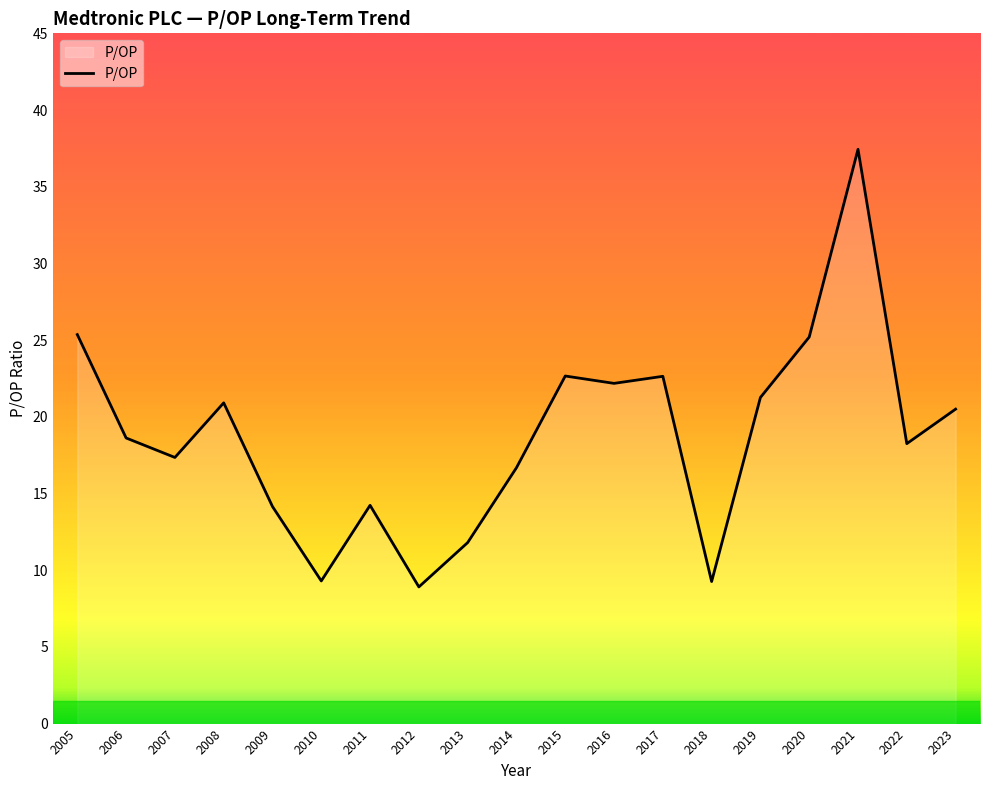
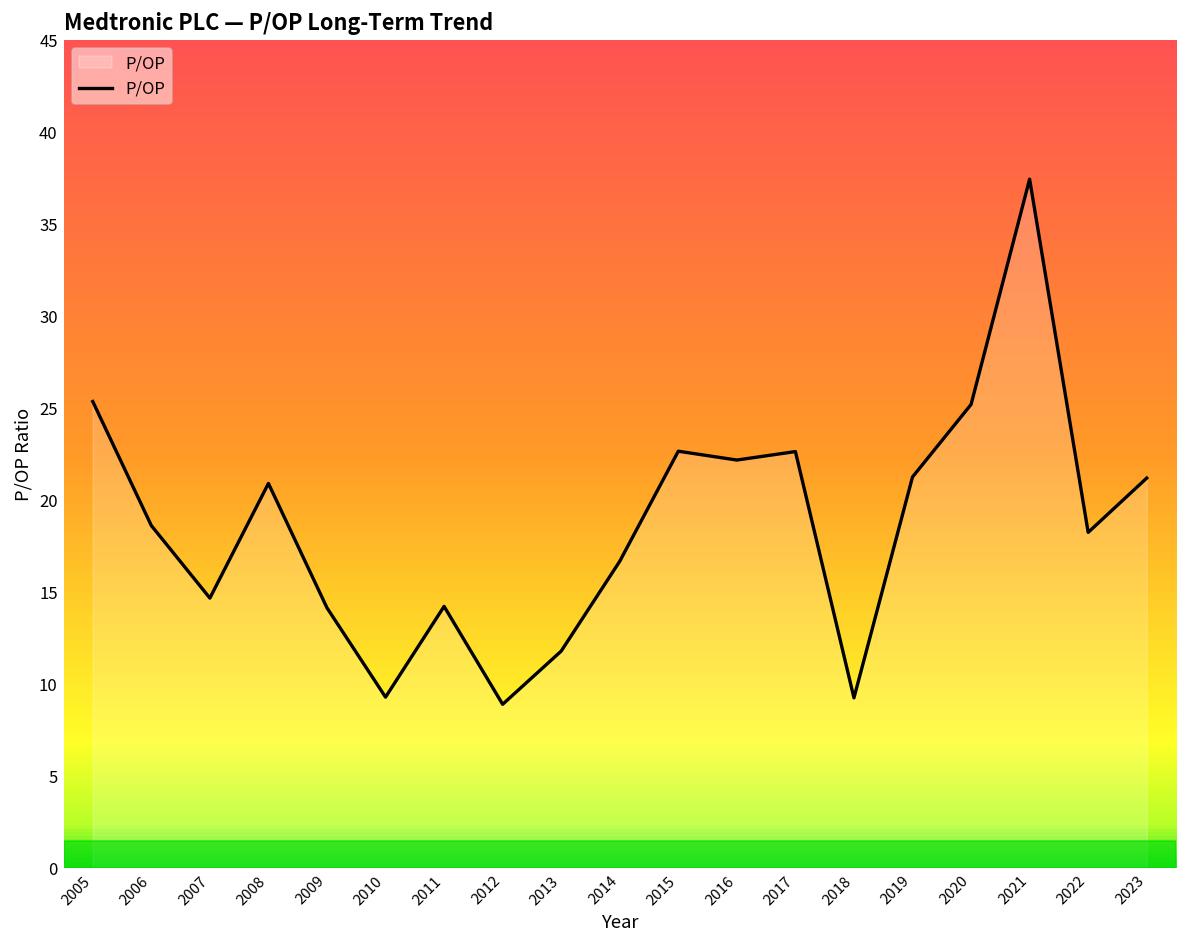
  {
    "2005": 25.4,
    "2006": 18.6,
-   "2007": 17.4,
+   "2007": 14.7,
    "2008": 20.9,
    "2009": 14.2,
    "2010": 9.3,
    "2011": 14.2,
    "2012": 8.9,
    "2013": 11.8,
    "2014": 16.7,
    "2015": 22.7,
    "2016": 22.2,
    "2017": 22.6,
    "2018": 9.3,
    "2019": 21.3,
    "2020": 25.2,
    "2021": 37.4,
    "2022": 18.3,
-   "2023": 20.5
+   "2023": 21.2
  }
